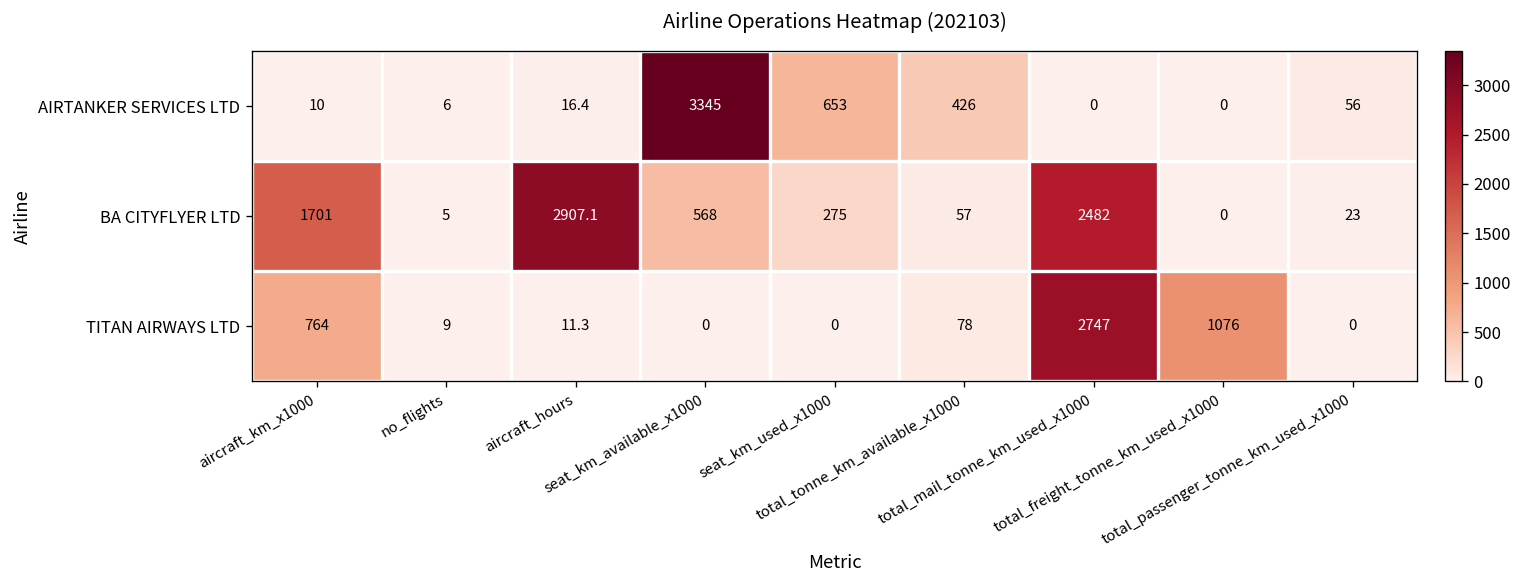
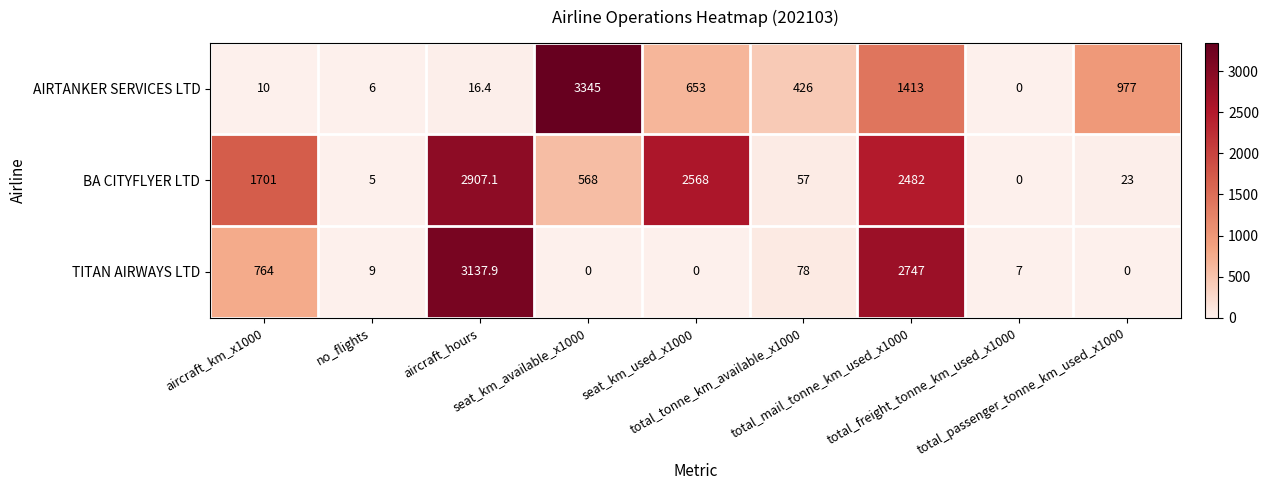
  {
    "AIRTANKER SERVICES LTD": {
      "aircraft_km_x1000": 10,
      "no_flights": 6,
      "aircraft_hours": 16.4,
      "seat_km_available_x1000": 3345,
      "seat_km_used_x1000": 653,
      "total_tonne_km_available_x1000": 426,
-     "total_mail_tonne_km_used_x1000": 0,
+     "total_mail_tonne_km_used_x1000": 1413,
      "total_freight_tonne_km_used_x1000": 0,
-     "total_passenger_tonne_km_used_x1000": 56
+     "total_passenger_tonne_km_used_x1000": 977
    },
    "BA CITYFLYER LTD": {
      "aircraft_km_x1000": 1701,
      "no_flights": 5,
      "aircraft_hours": 2907.1,
      "seat_km_available_x1000": 568,
-     "seat_km_used_x1000": 275,
+     "seat_km_used_x1000": 2568,
      "total_tonne_km_available_x1000": 57,
      "total_mail_tonne_km_used_x1000": 2482,
      "total_freight_tonne_km_used_x1000": 0,
      "total_passenger_tonne_km_used_x1000": 23
    },
    "TITAN AIRWAYS LTD": {
      "aircraft_km_x1000": 764,
      "no_flights": 9,
-     "aircraft_hours": 11.3,
+     "aircraft_hours": 3137.9,
      "seat_km_available_x1000": 0,
      "seat_km_used_x1000": 0,
      "total_tonne_km_available_x1000": 78,
      "total_mail_tonne_km_used_x1000": 2747,
-     "total_freight_tonne_km_used_x1000": 1076,
+     "total_freight_tonne_km_used_x1000": 7,
      "total_passenger_tonne_km_used_x1000": 0
    }
  }
